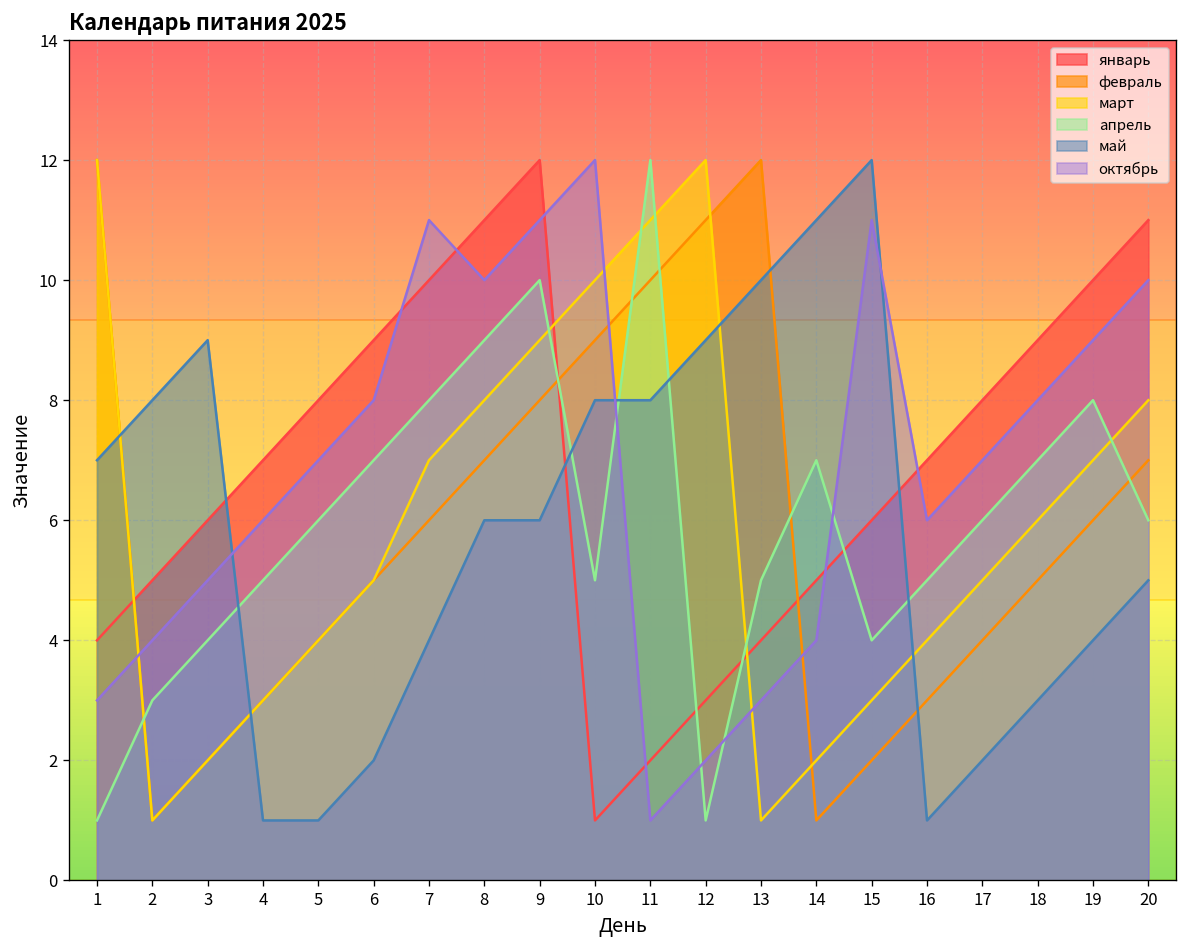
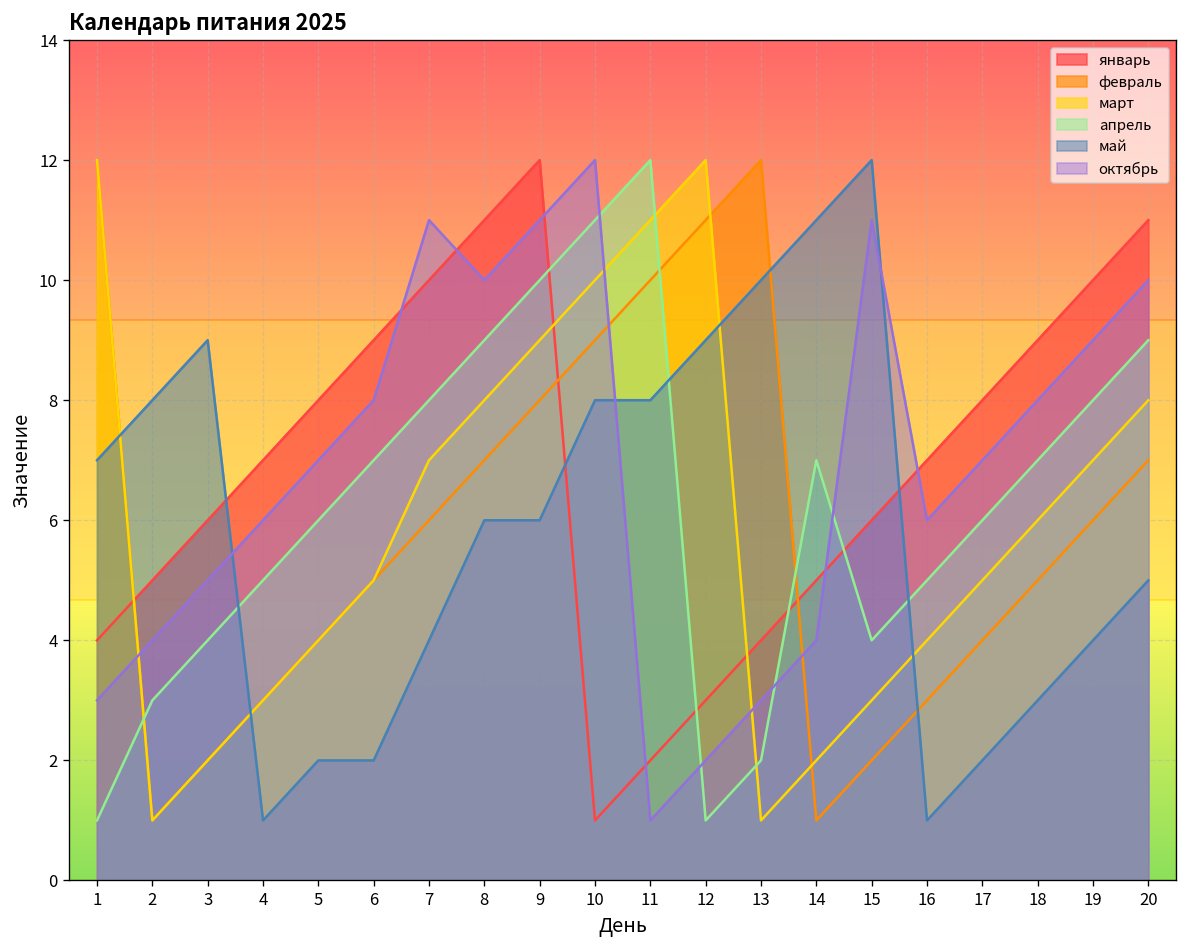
  {
    "апрель": {
      "1": 1,
      "2": 3,
      "3": 4,
      "4": 5,
      "5": 6,
      "6": 7,
      "7": 8,
      "8": 9,
      "9": 10,
-     "10": 5,
+     "10": 11,
      "11": 12,
      "12": 1,
-     "13": 5,
+     "13": 2,
      "14": 7,
      "15": 4,
      "16": 5,
      "17": 6,
      "18": 7,
      "19": 8,
-     "20": 6
+     "20": 9
    },
    "май": {
      "1": 7,
      "2": 8,
      "3": 9,
      "4": 1,
-     "5": 1,
+     "5": 2,
      "6": 2,
      "7": 4,
      "8": 6,
      "9": 6,
      "10": 8,
      "11": 8,
      "12": 9,
      "13": 10,
      "14": 11,
      "15": 12,
      "16": 1,
      "17": 2,
      "18": 3,
      "19": 4,
      "20": 5
    },
    "октябрь": {
      "1": 3,
      "2": 4,
      "3": 5,
      "4": 6,
      "5": 7,
      "6": 8,
      "7": 11,
      "8": 10,
      "9": 11,
      "10": 12,
      "11": 1,
      "12": 2,
      "13": 3,
      "14": 4,
      "15": 11,
      "16": 6,
      "17": 7,
      "18": 8,
      "19": 9,
      "20": 10
    }
  }
